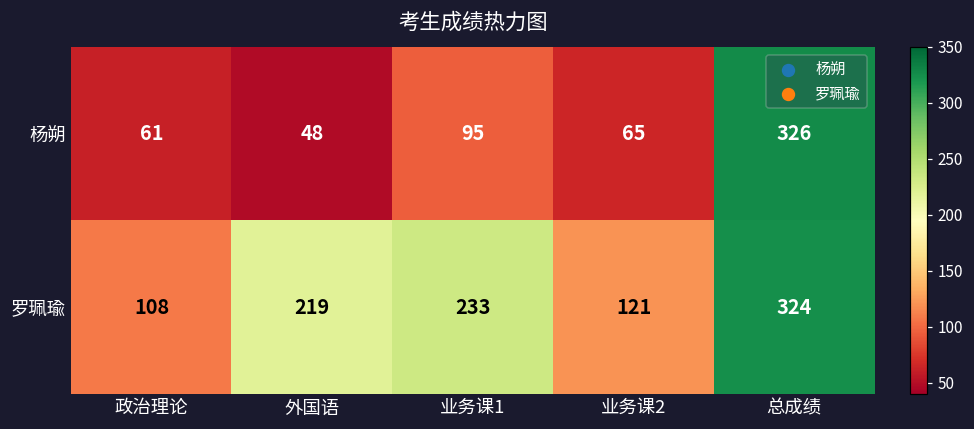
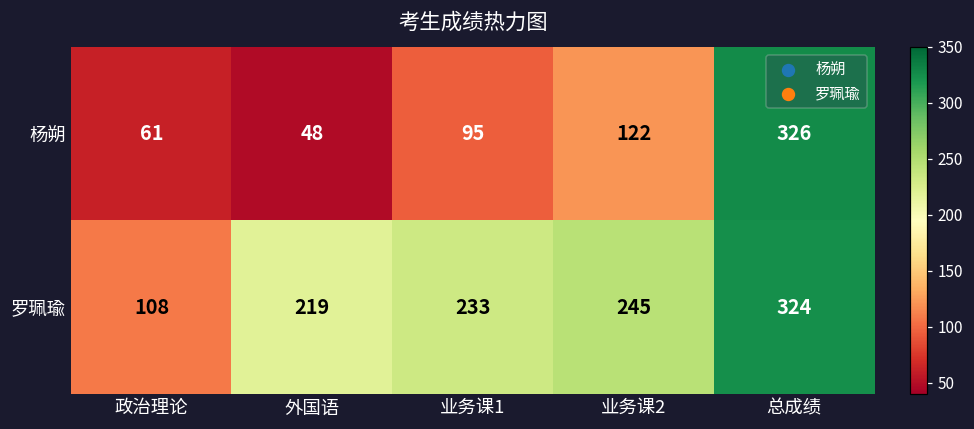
  {
    "杨朔": {
      "政治理论": 61,
      "外国语": 48,
      "业务课1": 95,
-     "业务课2": 65,
+     "业务课2": 122,
      "总成绩": 326
    },
    "罗珮瑜": {
      "政治理论": 108,
      "外国语": 219,
      "业务课1": 233,
-     "业务课2": 121,
+     "业务课2": 245,
      "总成绩": 324
    }
  }
